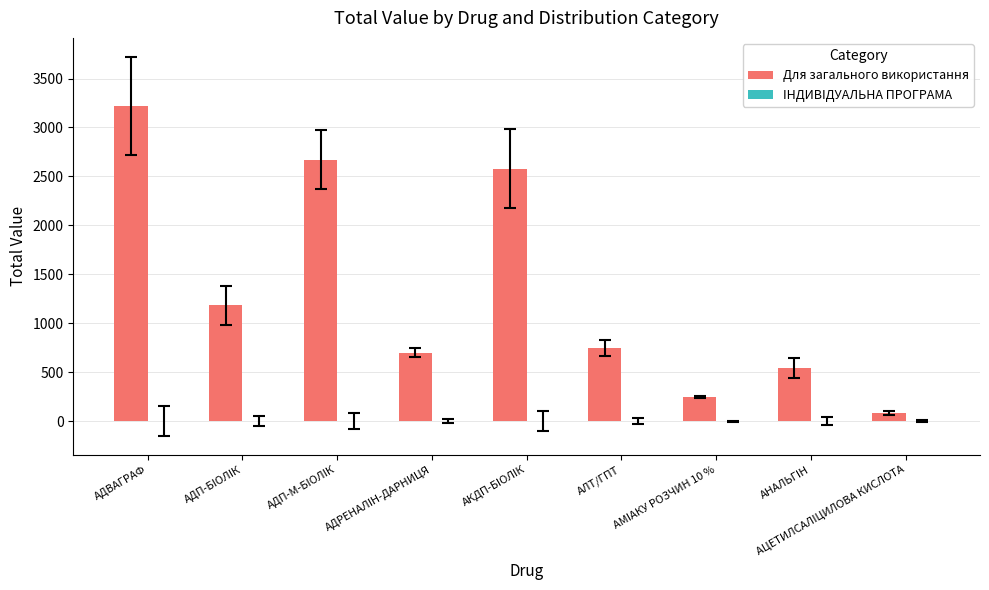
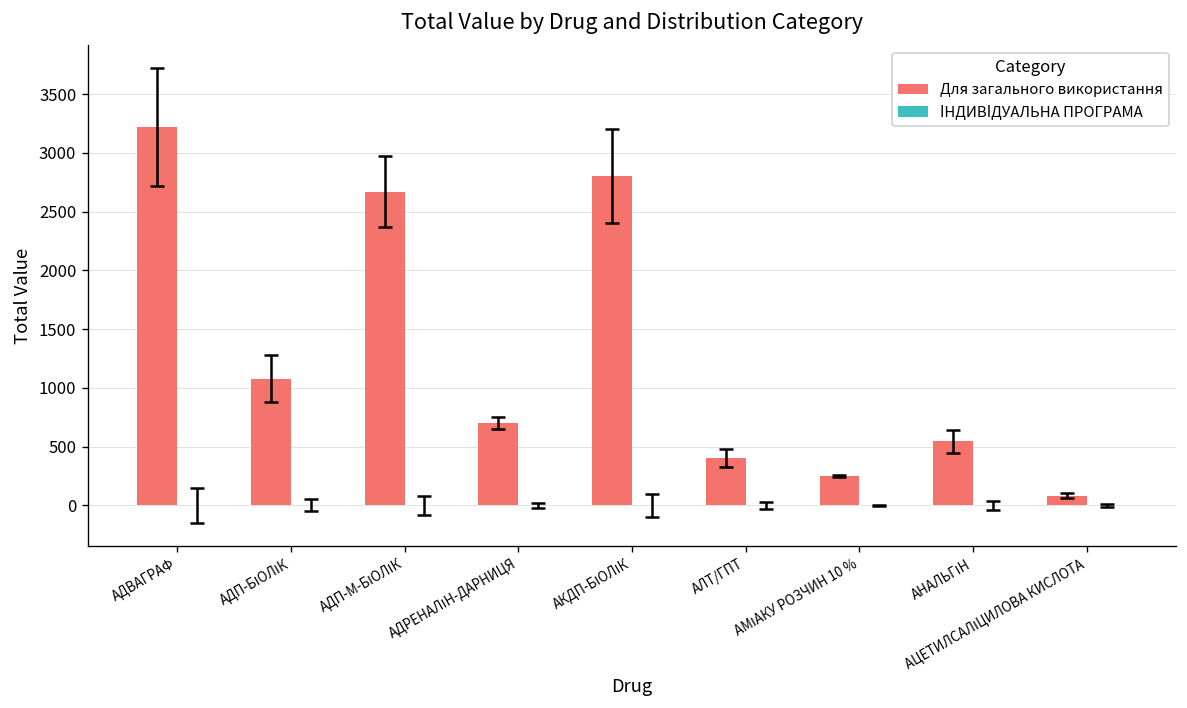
  {
    "Для загального використання": {
      "АДВАГРАФ": 3200,
-     "АДП-БІОЛІК": 1200,
+     "АДП-БІОЛІК": 1100,
      "АДП-М-БІОЛІК": 2700,
      "АДРЕНАЛІН-ДАРНИЦЯ": 700,
-     "АКДП-БІОЛІК": 2600,
-     "АЛТ/ГПТ": 700,
+     "АКДП-БІОЛІК": 2800,
+     "АЛТ/ГПТ": 400,
      "АМІАКУ РОЗЧИН 10 %": 200,
      "АНАЛЬГІН": 500,
      "АЦЕТИЛСАЛІЦИЛОВА КИСЛОТА": 100
    },
    "ІНДИВІДУАЛЬНА ПРОГРАМА": {
      "АДВАГРАФ": 0,
      "АДП-БІОЛІК": 0,
      "АДП-М-БІОЛІК": 0,
      "АДРЕНАЛІН-ДАРНИЦЯ": 0,
      "АКДП-БІОЛІК": 0,
      "АЛТ/ГПТ": 0,
      "АМІАКУ РОЗЧИН 10 %": 0,
      "АНАЛЬГІН": 0,
      "АЦЕТИЛСАЛІЦИЛОВА КИСЛОТА": 0
    }
  }
